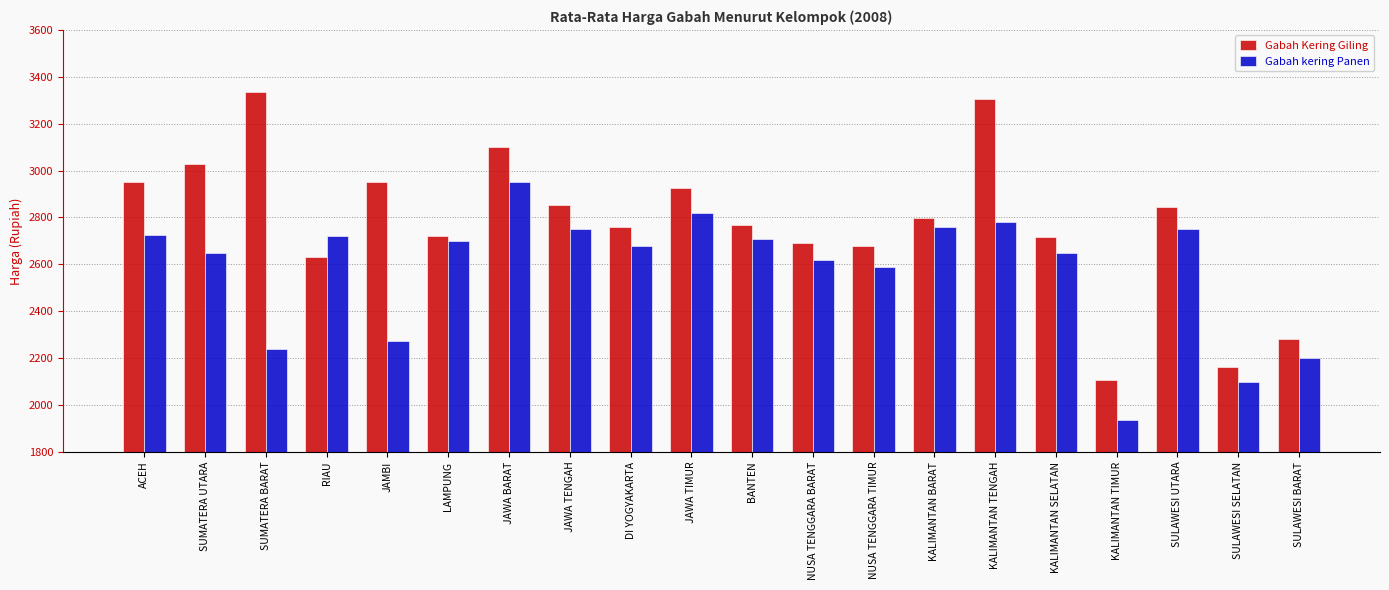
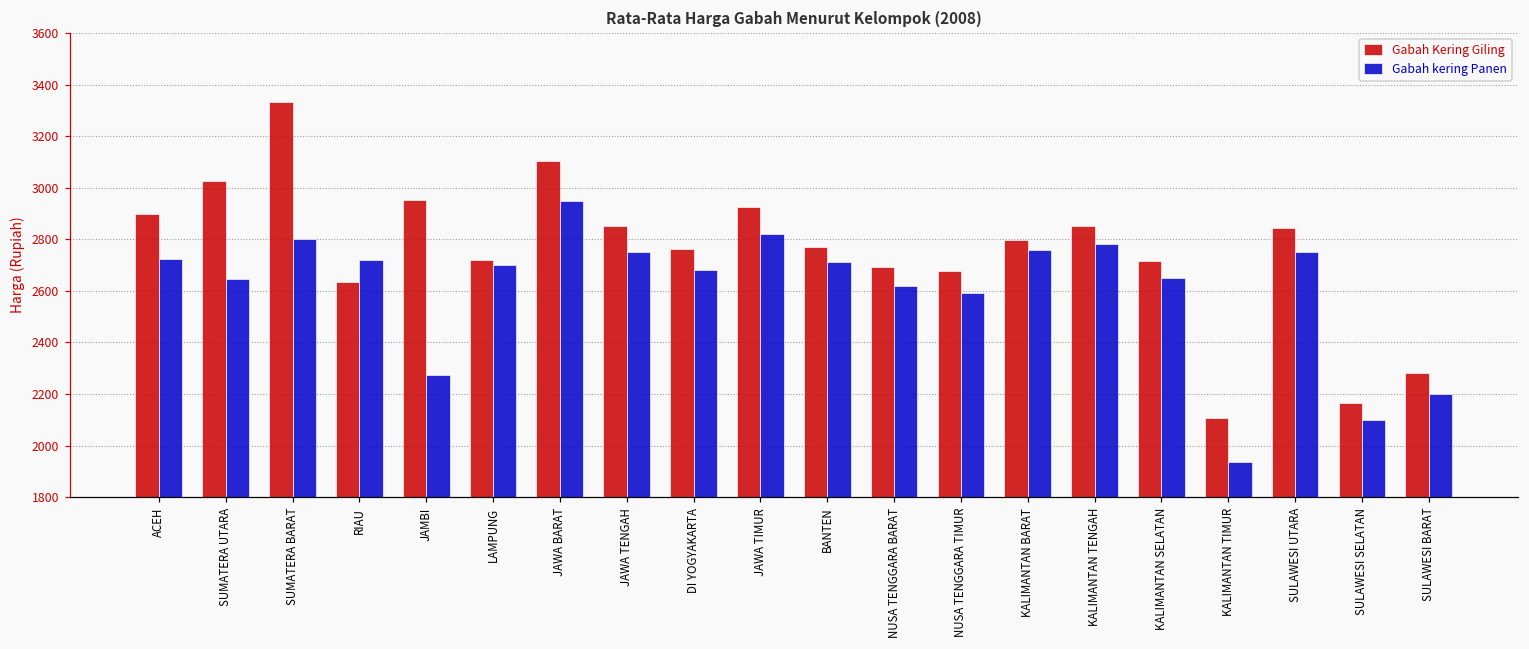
  {
    "Gabah Kering Giling": {
-     "ACEH": 2950,
+     "ACEH": 2900,
      "SUMATERA UTARA": 3030,
      "SUMATERA BARAT": 3330,
      "RIAU": 2630,
      "JAMBI": 2950,
      "LAMPUNG": 2720,
      "JAWA BARAT": 3100,
      "JAWA TENGAH": 2850,
      "DI YOGYAKARTA": 2760,
      "JAWA TIMUR": 2930,
      "BANTEN": 2770,
      "NUSA TENGGARA BARAT": 2690,
      "NUSA TENGGARA TIMUR": 2680,
      "KALIMANTAN BARAT": 2800,
-     "KALIMANTAN TENGAH": 3310,
+     "KALIMANTAN TENGAH": 2850,
      "KALIMANTAN SELATAN": 2710,
      "KALIMANTAN TIMUR": 2110,
      "SULAWESI UTARA": 2840,
      "SULAWESI SELATAN": 2160,
      "SULAWESI BARAT": 2280
    },
    "Gabah kering Panen": {
      "ACEH": 2720,
      "SUMATERA UTARA": 2650,
-     "SUMATERA BARAT": 2240,
+     "SUMATERA BARAT": 2800,
      "RIAU": 2720,
      "JAMBI": 2270,
      "LAMPUNG": 2700,
      "JAWA BARAT": 2950,
      "JAWA TENGAH": 2750,
      "DI YOGYAKARTA": 2680,
      "JAWA TIMUR": 2820,
      "BANTEN": 2710,
      "NUSA TENGGARA BARAT": 2620,
      "NUSA TENGGARA TIMUR": 2590,
      "KALIMANTAN BARAT": 2760,
      "KALIMANTAN TENGAH": 2780,
      "KALIMANTAN SELATAN": 2650,
      "KALIMANTAN TIMUR": 1940,
      "SULAWESI UTARA": 2750,
      "SULAWESI SELATAN": 2100,
      "SULAWESI BARAT": 2200
    }
  }
